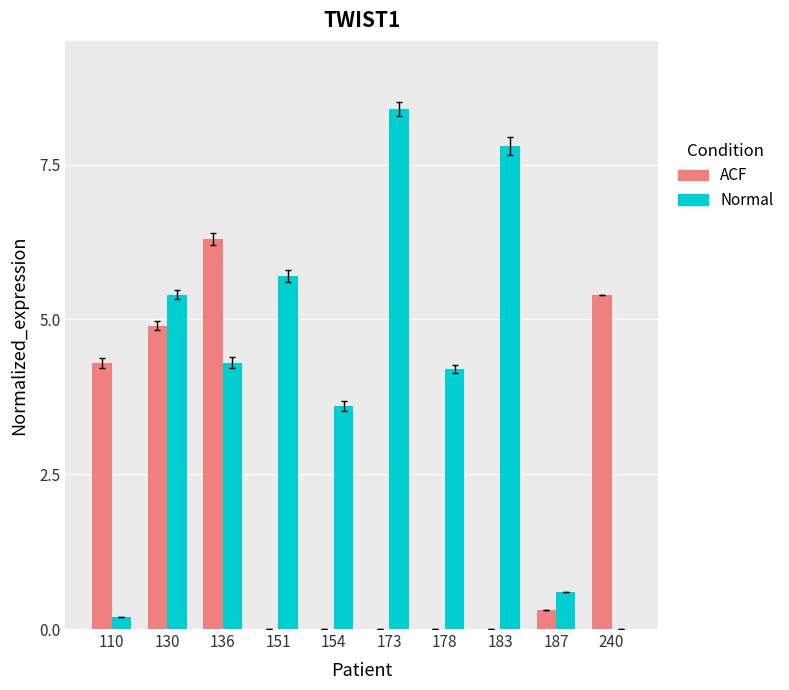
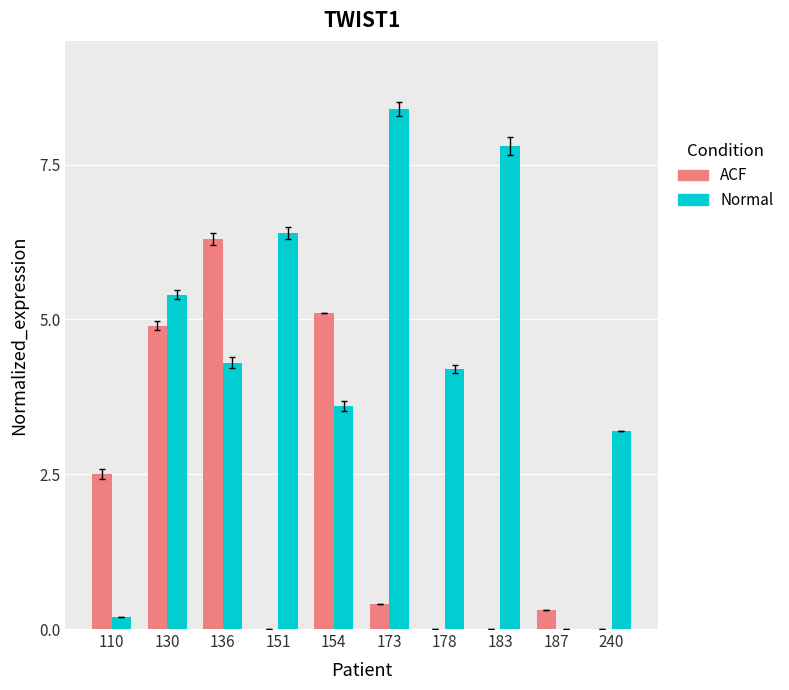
  {
    "ACF": {
-     "110": 4.3,
+     "110": 2.5,
      "130": 4.9,
      "136": 6.3,
      "151": 0.0,
-     "154": 0.0,
-     "173": 0.0,
+     "154": 5.1,
+     "173": 0.4,
      "178": 0.0,
      "183": 0.0,
      "187": 0.3,
-     "240": 5.4
+     "240": 0.0
    },
    "Normal": {
      "110": 0.2,
      "130": 5.4,
      "136": 4.3,
-     "151": 5.7,
+     "151": 6.4,
      "154": 3.6,
      "173": 8.4,
      "178": 4.2,
      "183": 7.8,
-     "187": 0.6,
-     "240": 0.0
+     "187": 0.0,
+     "240": 3.2
    }
  }
